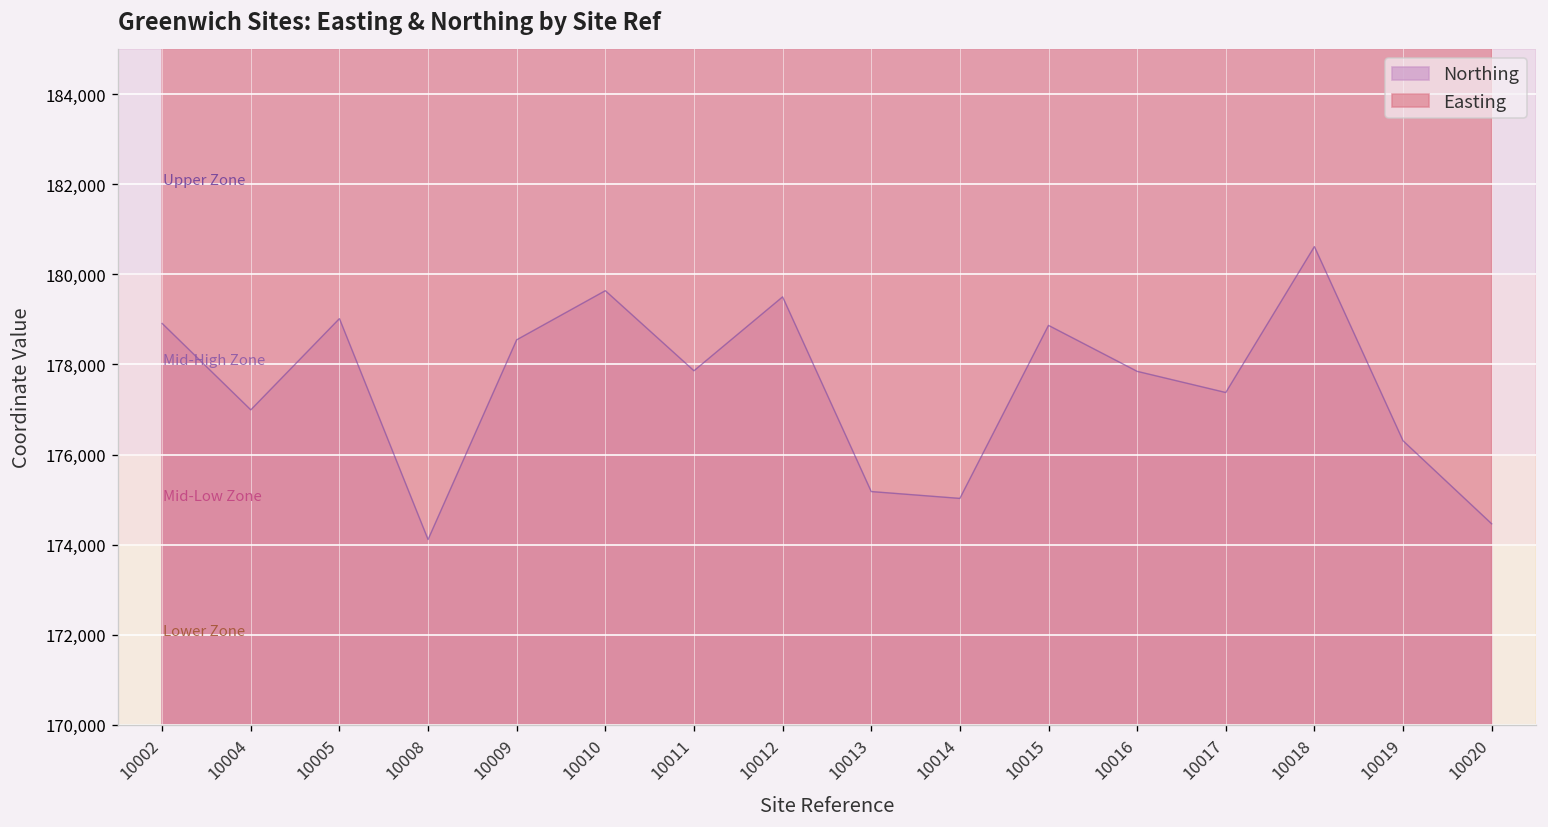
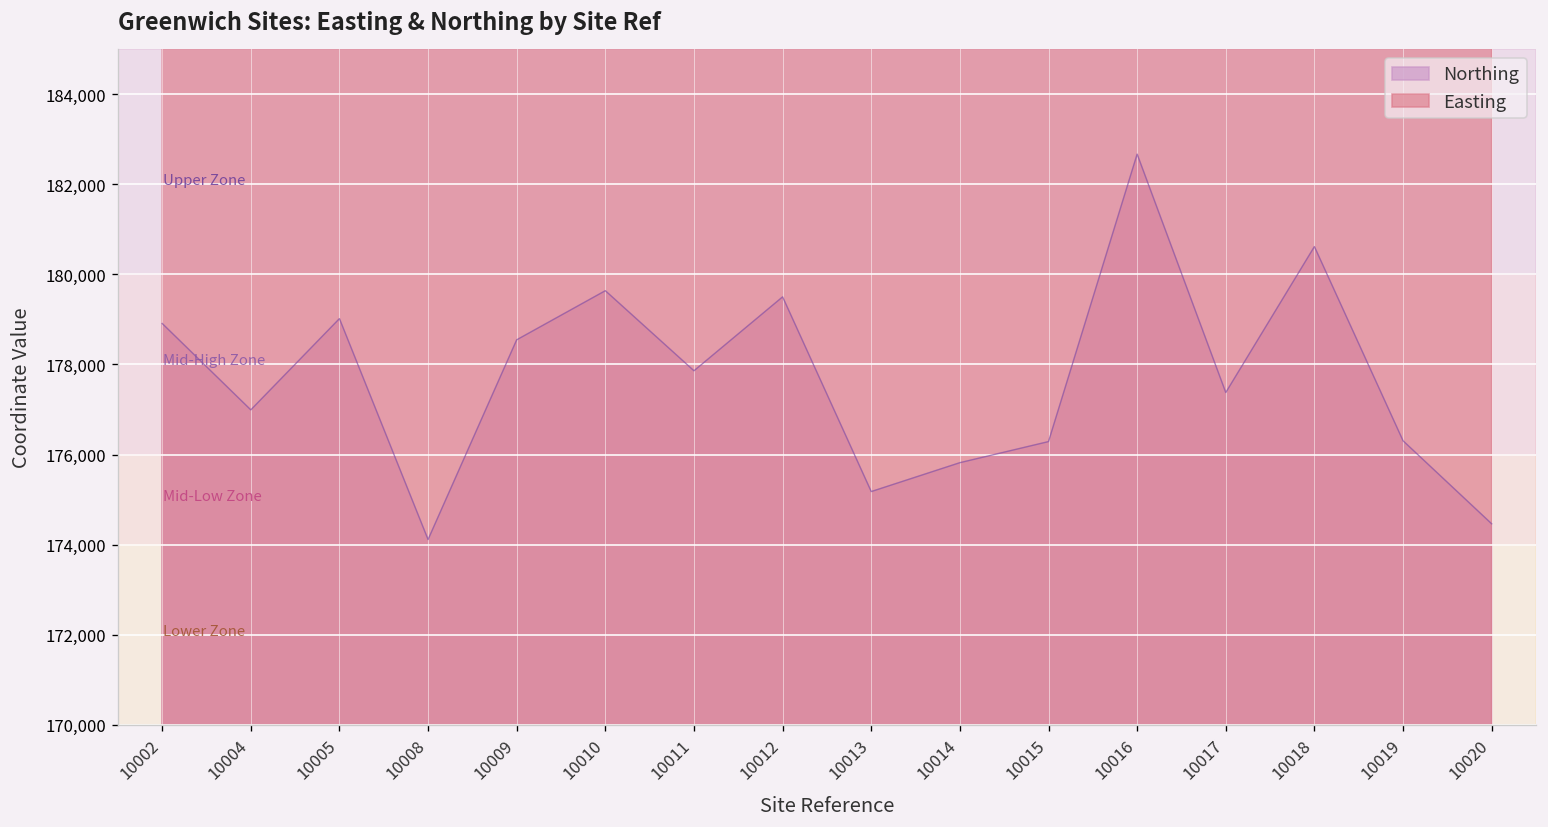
  {
    "Northing": {
      "10002": "178,900",
      "10004": "177,000",
      "10005": "179,000",
      "10008": "174,100",
      "10009": "178,500",
      "10010": "179,600",
      "10011": "177,900",
      "10012": "179,500",
      "10013": "175,200",
-     "10014": "175,000",
-     "10015": "178,900",
-     "10016": "177,800",
+     "10014": "175,800",
+     "10015": "176,300",
+     "10016": "182,700",
      "10017": "177,400",
      "10018": "180,600",
      "10019": "176,300",
      "10020": "174,500"
    }
  }
